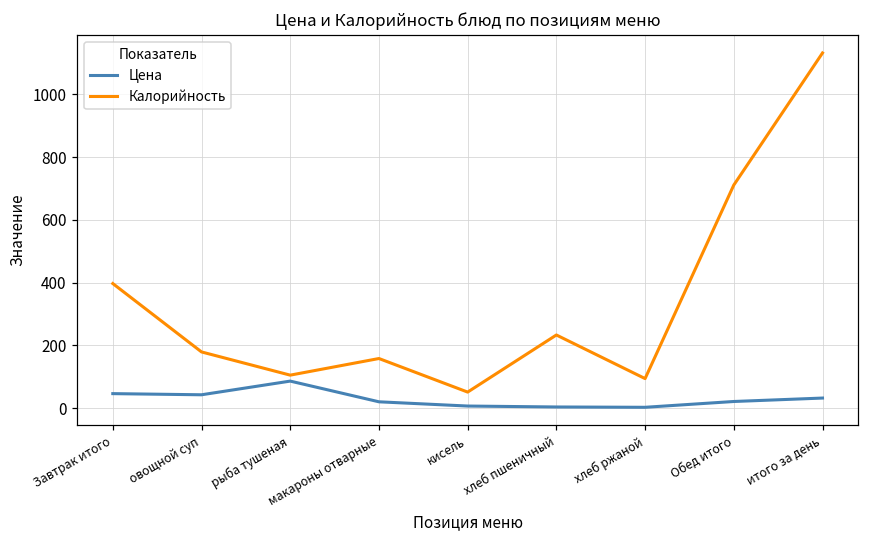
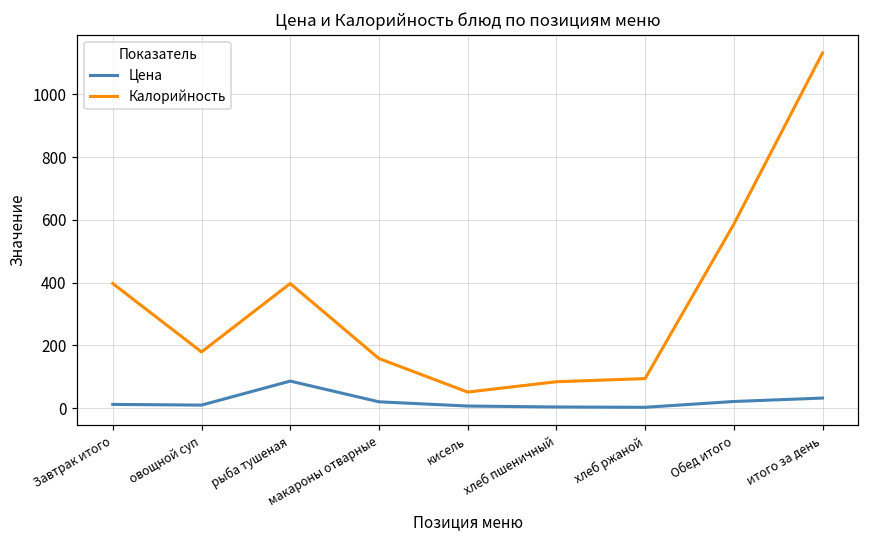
  {
    "Цена": {
-     "Завтрак итого": 50,
-     "овощной суп": 40,
+     "Завтрак итого": 10,
+     "овощной суп": 10,
      "рыба тушеная": 90,
      "макароны отварные": 20,
      "кисель": 10,
      "хлеб пшеничный": 0,
      "хлеб ржаной": 0,
      "Обед итого": 20,
      "итого за день": 30
    },
    "Калорийность": {
      "Завтрак итого": 400,
      "овощной суп": 180,
-     "рыба тушеная": 110,
+     "рыба тушеная": 400,
      "макароны отварные": 160,
      "кисель": 50,
-     "хлеб пшеничный": 230,
+     "хлеб пшеничный": 80,
      "хлеб ржаной": 90,
-     "Обед итого": 710,
+     "Обед итого": 590,
      "итого за день": 1130
    }
  }
